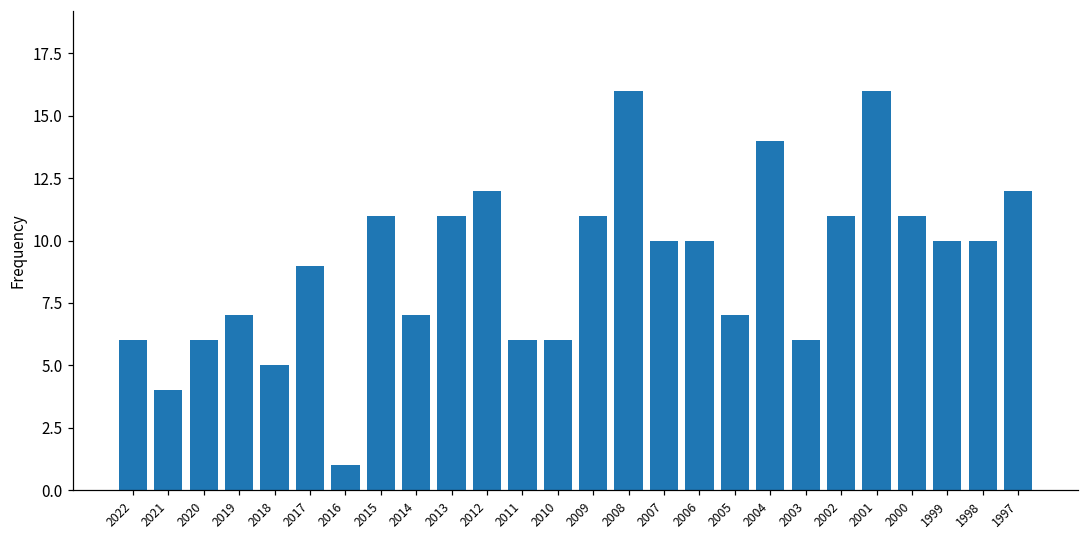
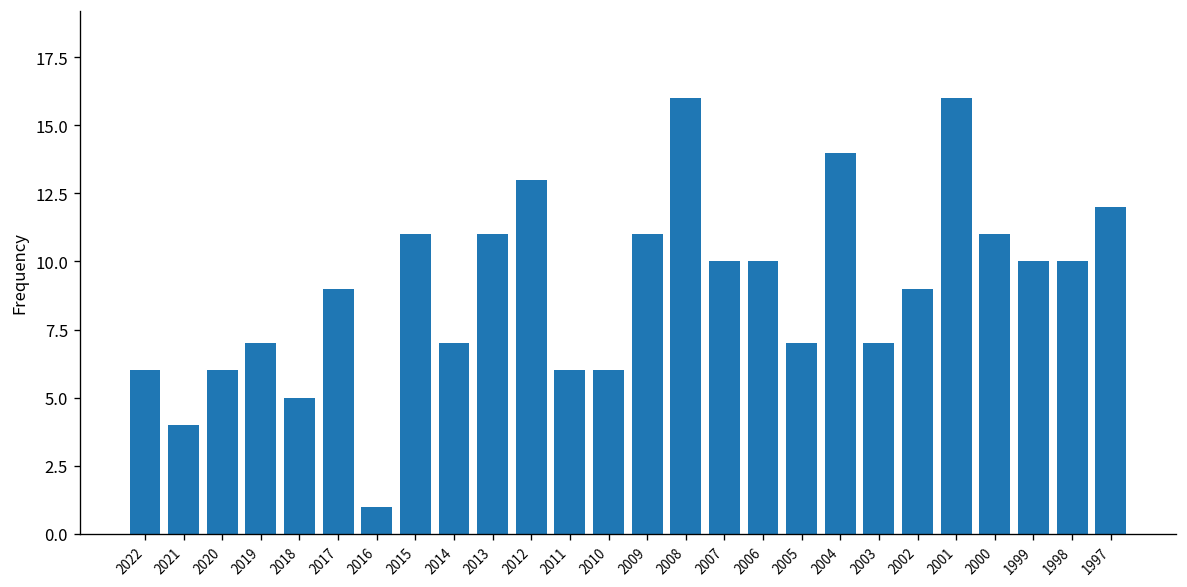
  {
    "2022": 6,
    "2021": 4,
    "2020": 6,
    "2019": 7,
    "2018": 5,
    "2017": 9,
    "2016": 1,
    "2015": 11,
    "2014": 7,
    "2013": 11,
-   "2012": 12,
+   "2012": 13,
    "2011": 6,
    "2010": 6,
    "2009": 11,
    "2008": 16,
    "2007": 10,
    "2006": 10,
    "2005": 7,
    "2004": 14,
-   "2003": 6,
-   "2002": 11,
+   "2003": 7,
+   "2002": 9,
    "2001": 16,
    "2000": 11,
    "1999": 10,
    "1998": 10,
    "1997": 12
  }
